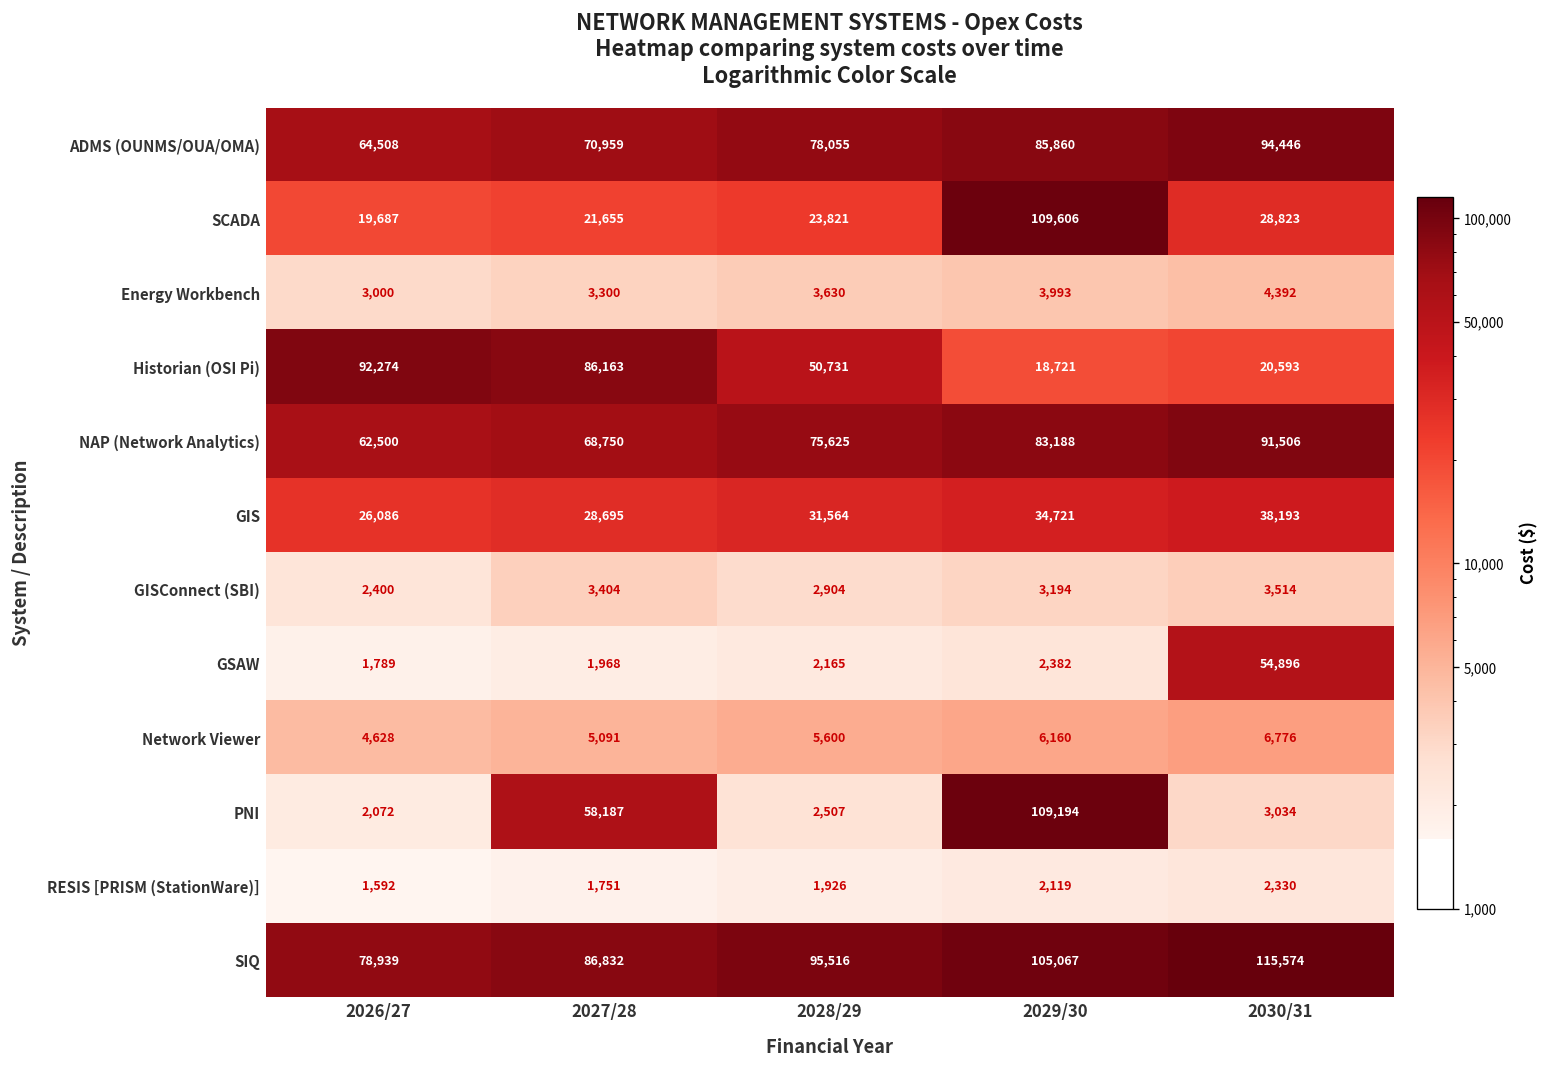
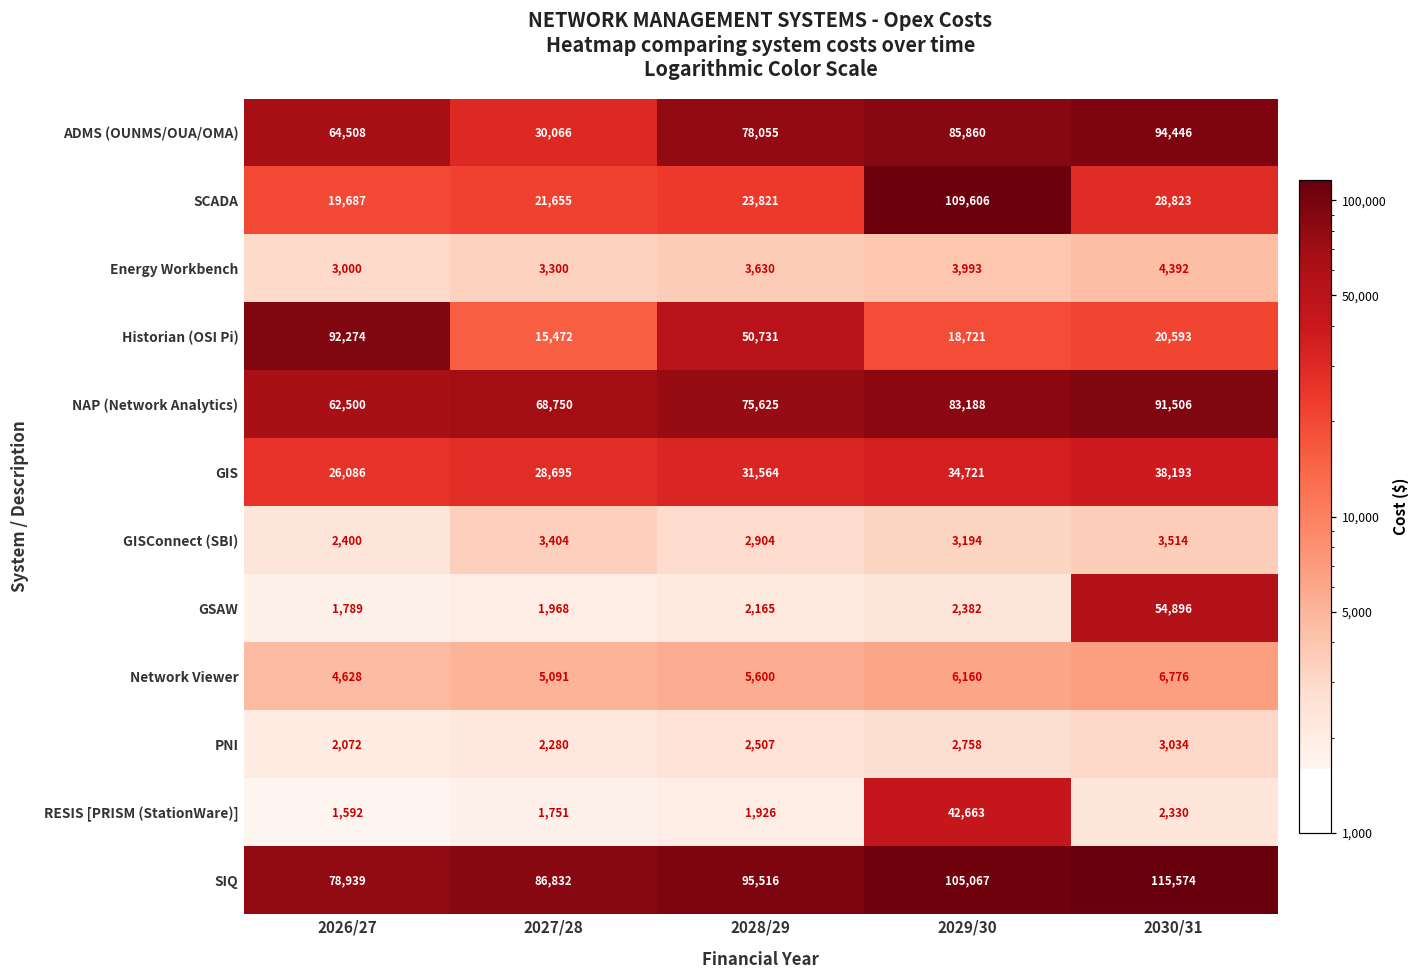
  {
    "ADMS (OUNMS/OUA/OMA)": {
      "2026/27": "64,508",
-     "2027/28": "70,959",
+     "2027/28": "30,066",
      "2028/29": "78,055",
      "2029/30": "85,860",
      "2030/31": "94,446"
    },
    "SCADA": {
      "2026/27": "19,687",
      "2027/28": "21,655",
      "2028/29": "23,821",
      "2029/30": "109,606",
      "2030/31": "28,823"
    },
    "Energy Workbench": {
      "2026/27": "3,000",
      "2027/28": "3,300",
      "2028/29": "3,630",
      "2029/30": "3,993",
      "2030/31": "4,392"
    },
    "Historian (OSI Pi)": {
      "2026/27": "92,274",
-     "2027/28": "86,163",
+     "2027/28": "15,472",
      "2028/29": "50,731",
      "2029/30": "18,721",
      "2030/31": "20,593"
    },
    "NAP (Network Analytics)": {
      "2026/27": "62,500",
      "2027/28": "68,750",
      "2028/29": "75,625",
      "2029/30": "83,188",
      "2030/31": "91,506"
    },
    "GIS": {
      "2026/27": "26,086",
      "2027/28": "28,695",
      "2028/29": "31,564",
      "2029/30": "34,721",
      "2030/31": "38,193"
    },
    "GISConnect (SBI)": {
      "2026/27": "2,400",
      "2027/28": "3,404",
      "2028/29": "2,904",
      "2029/30": "3,194",
      "2030/31": "3,514"
    },
    "GSAW": {
      "2026/27": "1,789",
      "2027/28": "1,968",
      "2028/29": "2,165",
      "2029/30": "2,382",
      "2030/31": "54,896"
    },
    "Network Viewer": {
      "2026/27": "4,628",
      "2027/28": "5,091",
      "2028/29": "5,600",
      "2029/30": "6,160",
      "2030/31": "6,776"
    },
    "PNI": {
      "2026/27": "2,072",
-     "2027/28": "58,187",
+     "2027/28": "2,280",
      "2028/29": "2,507",
-     "2029/30": "109,194",
+     "2029/30": "2,758",
      "2030/31": "3,034"
    },
    "RESIS [PRISM (StationWare)]": {
      "2026/27": "1,592",
      "2027/28": "1,751",
      "2028/29": "1,926",
-     "2029/30": "2,119",
+     "2029/30": "42,663",
      "2030/31": "2,330"
    },
    "SIQ": {
      "2026/27": "78,939",
      "2027/28": "86,832",
      "2028/29": "95,516",
      "2029/30": "105,067",
      "2030/31": "115,574"
    }
  }
